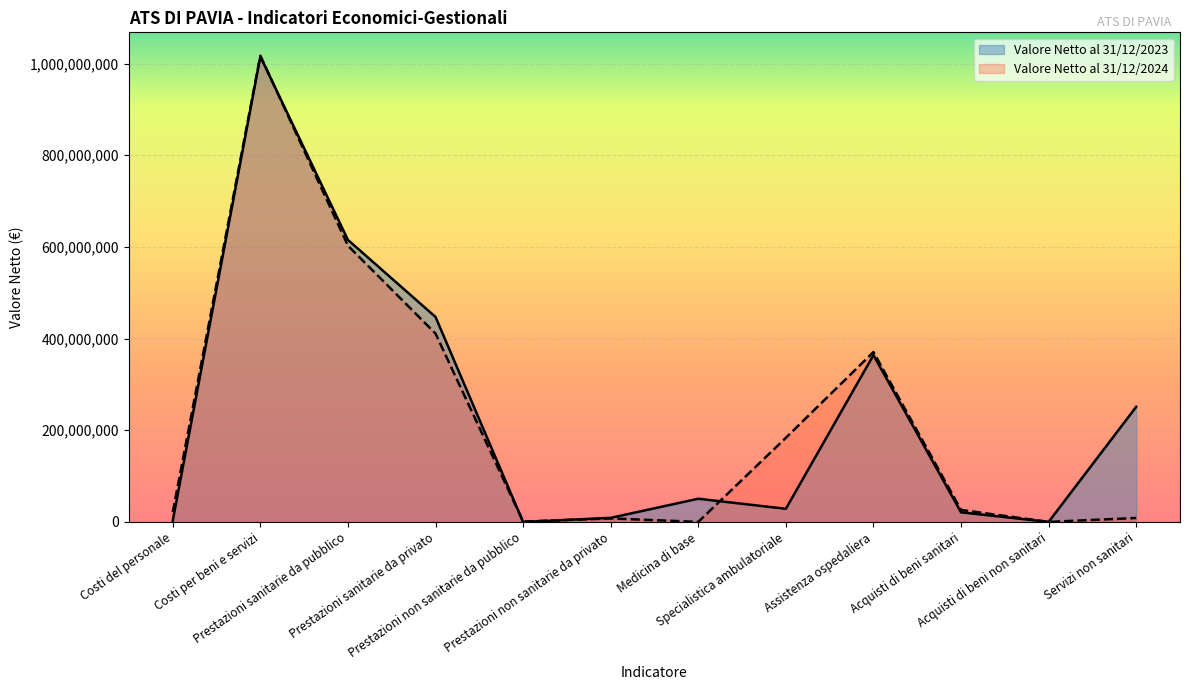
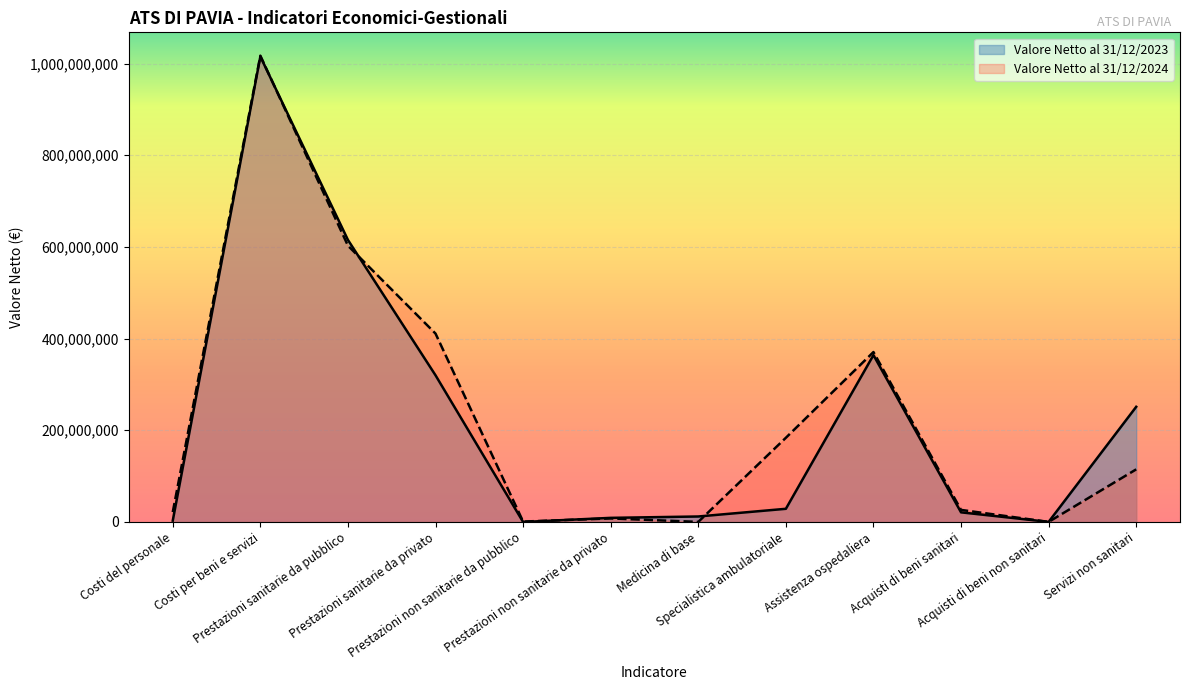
  {
    "Valore Netto al 31/12/2023": {
      "Costi del personale": "0",
      "Prestazioni sanitarie da pubblico": "620,000,000",
-     "Prestazioni sanitarie da privato": "450,000,000",
-     "Medicina di base": "50,000,000",
+     "Prestazioni sanitarie da privato": "320,000,000",
+     "Medicina di base": "10,000,000",
      "Specialistica ambulatoriale": "30,000,000",
      "Assistenza ospedaliera": "360,000,000",
      "Servizi non sanitari": "250,000,000"
    },
    "Valore Netto al 31/12/2024": {
      "Costi del personale": "20,000,000",
      "Prestazioni sanitarie da pubblico": "600,000,000",
      "Prestazioni sanitarie da privato": "410,000,000",
      "Medicina di base": "0",
      "Specialistica ambulatoriale": "180,000,000",
      "Assistenza ospedaliera": "370,000,000",
-     "Servizi non sanitari": "10,000,000"
+     "Servizi non sanitari": "110,000,000"
    }
  }
